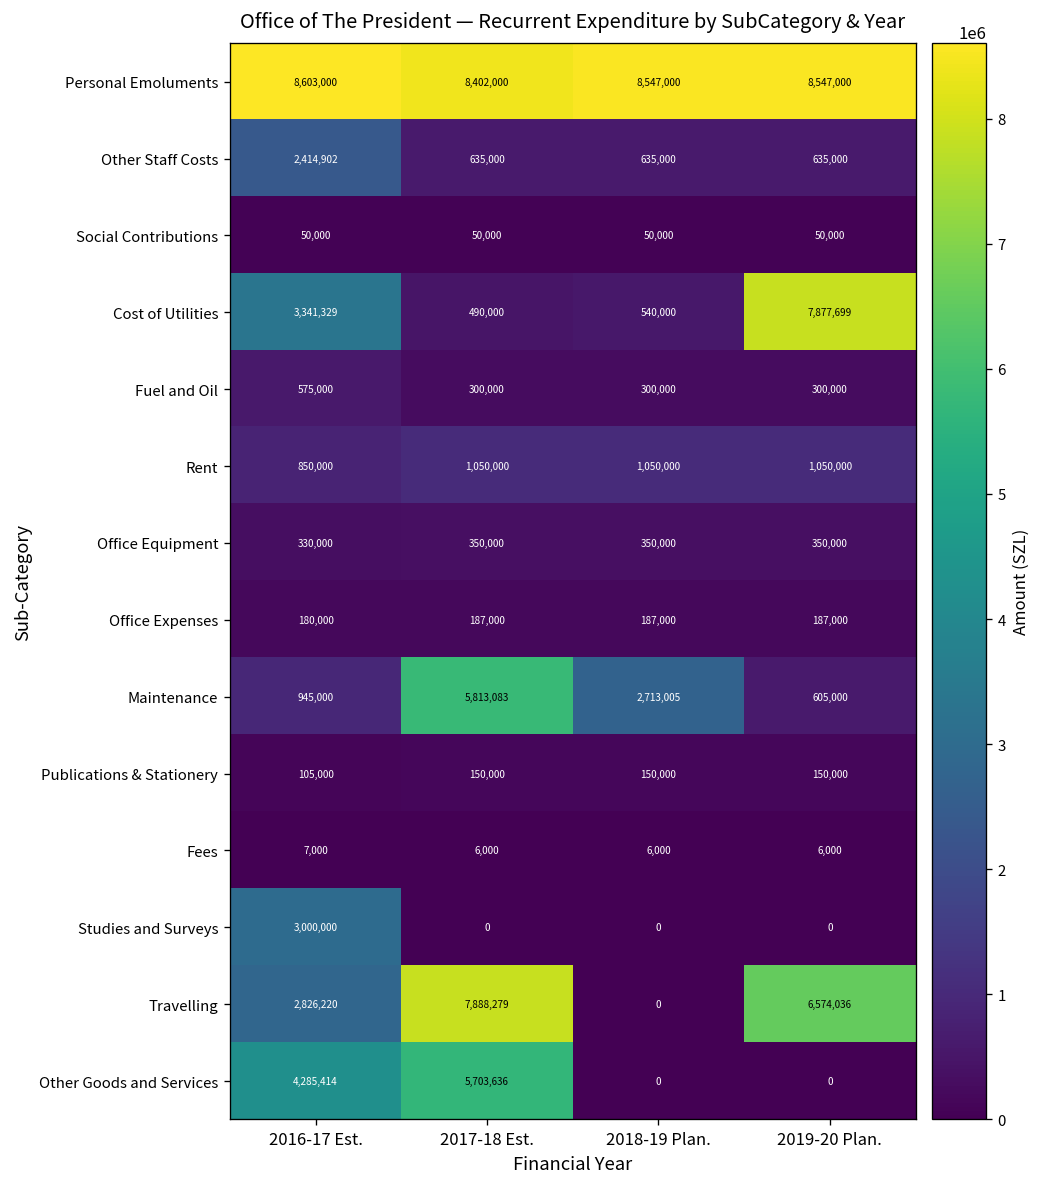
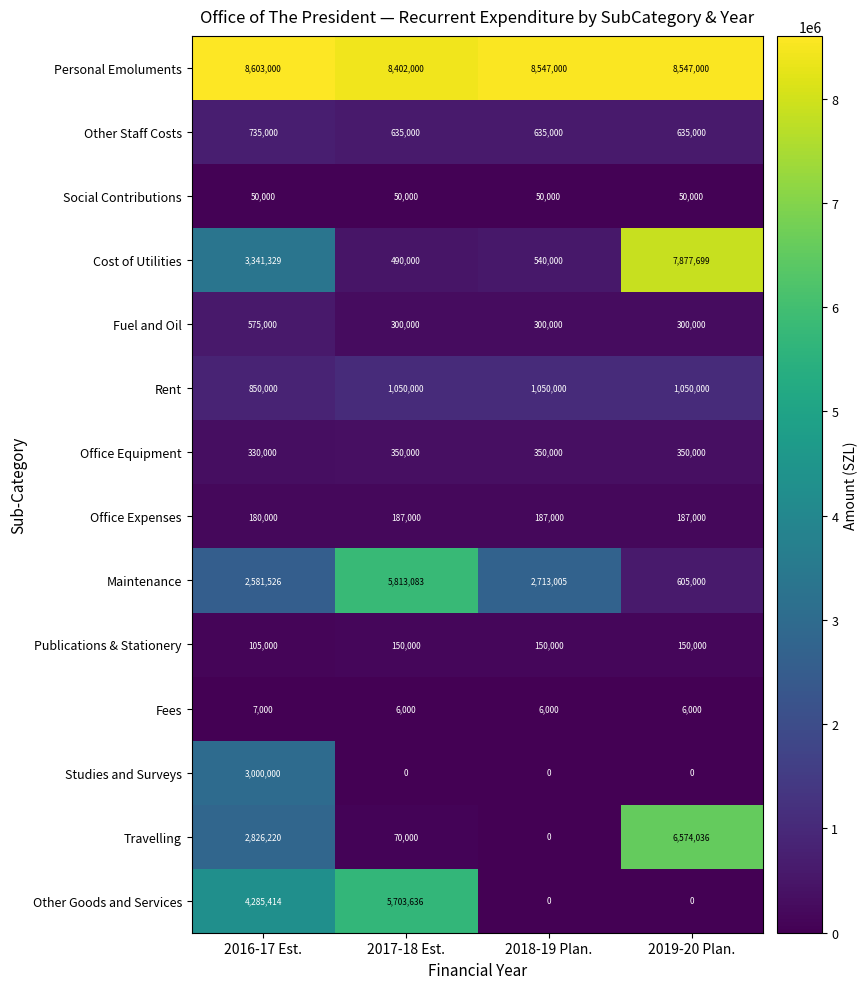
  {
    "Personal Emoluments": {
      "2016-17 Est.": "8,603,000",
      "2017-18 Est.": "8,402,000",
      "2018-19 Plan.": "8,547,000",
      "2019-20 Plan.": "8,547,000"
    },
    "Other Staff Costs": {
-     "2016-17 Est.": "2,414,902",
+     "2016-17 Est.": "735,000",
      "2017-18 Est.": "635,000",
      "2018-19 Plan.": "635,000",
      "2019-20 Plan.": "635,000"
    },
    "Social Contributions": {
      "2016-17 Est.": "50,000",
      "2017-18 Est.": "50,000",
      "2018-19 Plan.": "50,000",
      "2019-20 Plan.": "50,000"
    },
    "Cost of Utilities": {
      "2016-17 Est.": "3,341,329",
      "2017-18 Est.": "490,000",
      "2018-19 Plan.": "540,000",
      "2019-20 Plan.": "7,877,699"
    },
    "Fuel and Oil": {
      "2016-17 Est.": "575,000",
      "2017-18 Est.": "300,000",
      "2018-19 Plan.": "300,000",
      "2019-20 Plan.": "300,000"
    },
    "Rent": {
      "2016-17 Est.": "850,000",
      "2017-18 Est.": "1,050,000",
      "2018-19 Plan.": "1,050,000",
      "2019-20 Plan.": "1,050,000"
    },
    "Office Equipment": {
      "2016-17 Est.": "330,000",
      "2017-18 Est.": "350,000",
      "2018-19 Plan.": "350,000",
      "2019-20 Plan.": "350,000"
    },
    "Office Expenses": {
      "2016-17 Est.": "180,000",
      "2017-18 Est.": "187,000",
      "2018-19 Plan.": "187,000",
      "2019-20 Plan.": "187,000"
    },
    "Maintenance": {
-     "2016-17 Est.": "945,000",
+     "2016-17 Est.": "2,581,526",
      "2017-18 Est.": "5,813,083",
      "2018-19 Plan.": "2,713,005",
      "2019-20 Plan.": "605,000"
    },
    "Publications & Stationery": {
      "2016-17 Est.": "105,000",
      "2017-18 Est.": "150,000",
      "2018-19 Plan.": "150,000",
      "2019-20 Plan.": "150,000"
    },
    "Fees": {
      "2016-17 Est.": "7,000",
      "2017-18 Est.": "6,000",
      "2018-19 Plan.": "6,000",
      "2019-20 Plan.": "6,000"
    },
    "Studies and Surveys": {
      "2016-17 Est.": "3,000,000",
      "2017-18 Est.": "0",
      "2018-19 Plan.": "0",
      "2019-20 Plan.": "0"
    },
    "Travelling": {
      "2016-17 Est.": "2,826,220",
-     "2017-18 Est.": "7,888,279",
+     "2017-18 Est.": "70,000",
      "2018-19 Plan.": "0",
      "2019-20 Plan.": "6,574,036"
    },
    "Other Goods and Services": {
      "2016-17 Est.": "4,285,414",
      "2017-18 Est.": "5,703,636",
      "2018-19 Plan.": "0",
      "2019-20 Plan.": "0"
    }
  }
